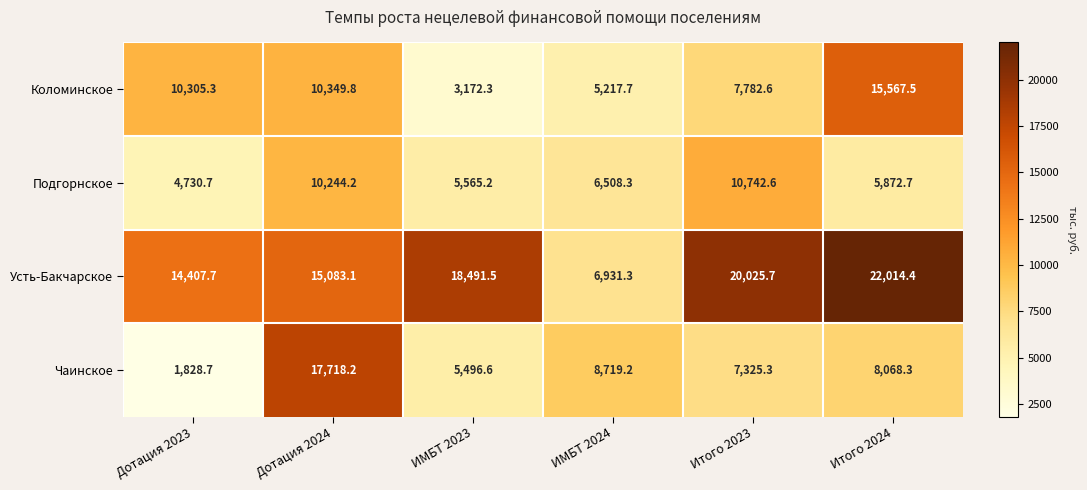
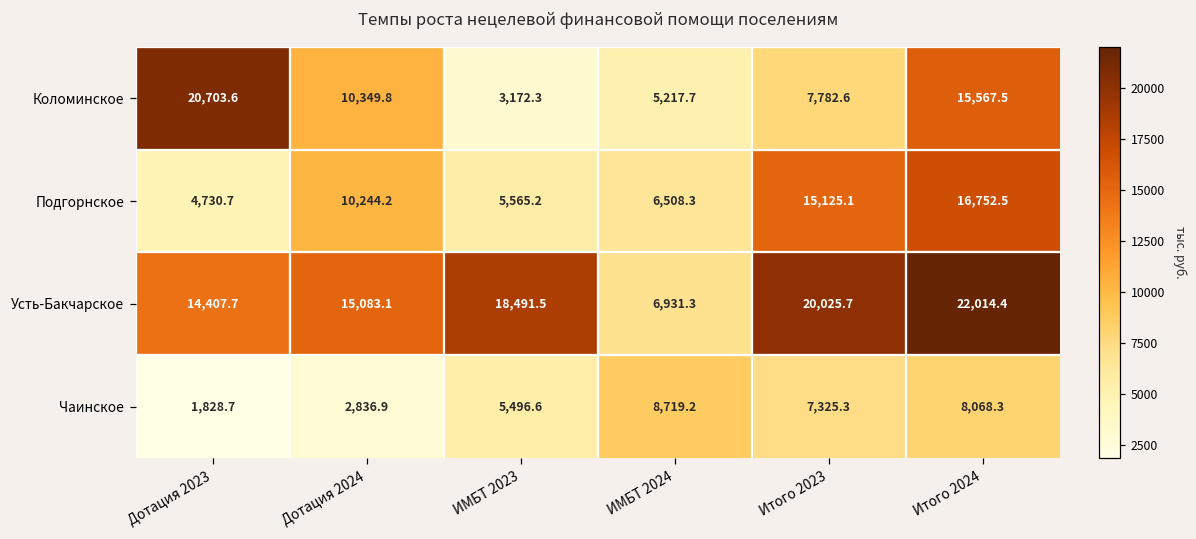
  {
    "Коломинское": {
-     "Дотация 2023": "10,305.3",
+     "Дотация 2023": "20,703.6",
      "Дотация 2024": "10,349.8",
      "ИМБТ 2023": "3,172.3",
      "ИМБТ 2024": "5,217.7",
      "Итого 2023": "7,782.6",
      "Итого 2024": "15,567.5"
    },
    "Подгорнское": {
      "Дотация 2023": "4,730.7",
      "Дотация 2024": "10,244.2",
      "ИМБТ 2023": "5,565.2",
      "ИМБТ 2024": "6,508.3",
-     "Итого 2023": "10,742.6",
-     "Итого 2024": "5,872.7"
+     "Итого 2023": "15,125.1",
+     "Итого 2024": "16,752.5"
    },
    "Усть-Бакчарское": {
      "Дотация 2023": "14,407.7",
      "Дотация 2024": "15,083.1",
      "ИМБТ 2023": "18,491.5",
      "ИМБТ 2024": "6,931.3",
      "Итого 2023": "20,025.7",
      "Итого 2024": "22,014.4"
    },
    "Чаинское": {
      "Дотация 2023": "1,828.7",
-     "Дотация 2024": "17,718.2",
+     "Дотация 2024": "2,836.9",
      "ИМБТ 2023": "5,496.6",
      "ИМБТ 2024": "8,719.2",
      "Итого 2023": "7,325.3",
      "Итого 2024": "8,068.3"
    }
  }
